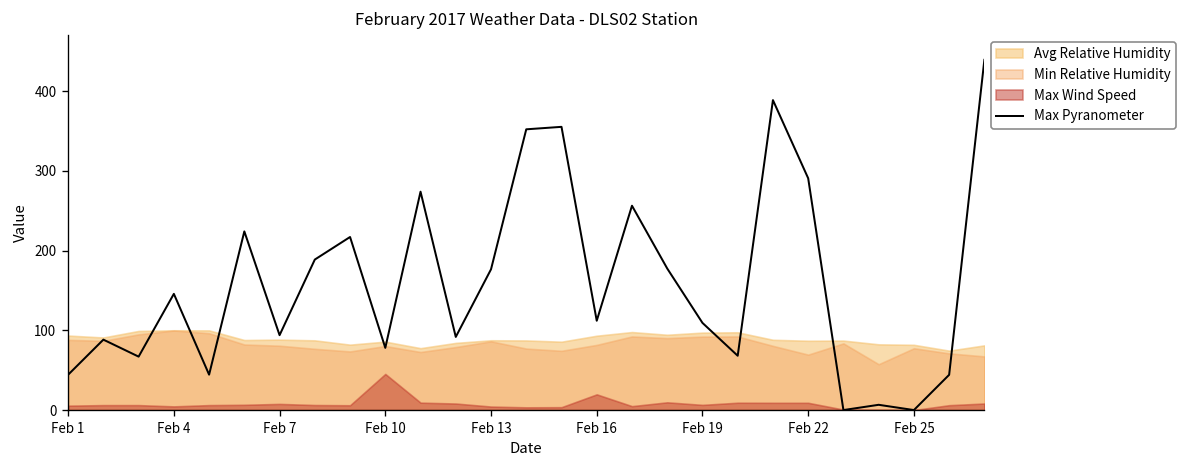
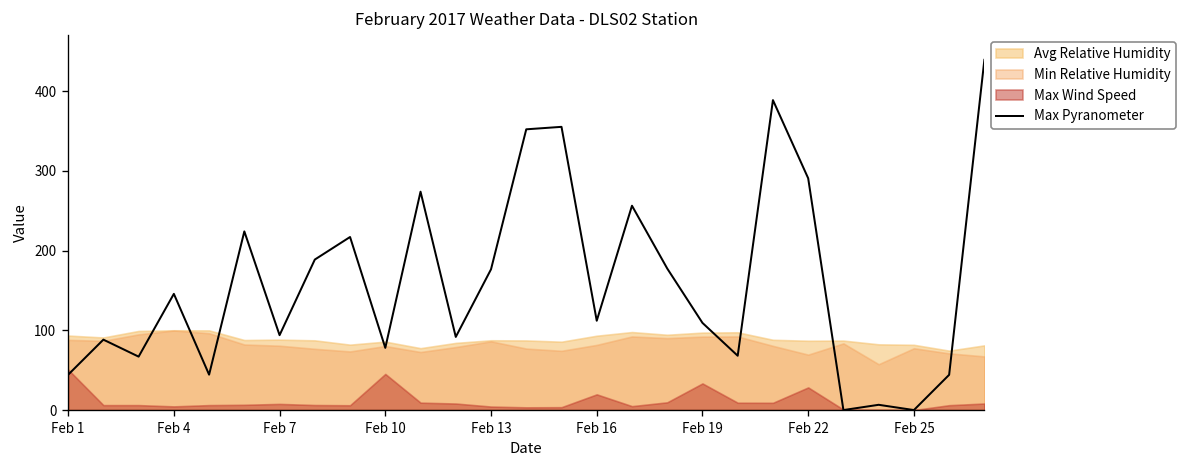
  {
    "Max Pyranometer": {
      "Feb 1": 40,
      "Feb 4": 150,
      "Feb 7": 90,
      "Feb 13": 180,
      "Feb 16": 110,
      "Feb 19": 110,
      "Feb 22": 290
    },
    "Max Wind Speed": {
-     "Feb 1": 10,
+     "Feb 1": 50,
      "Feb 4": 0,
      "Feb 7": 10,
      "Feb 10": 50,
      "Feb 13": 0,
      "Feb 16": 20,
-     "Feb 19": 10,
-     "Feb 22": 10
+     "Feb 19": 30,
+     "Feb 22": 30
    }
  }
